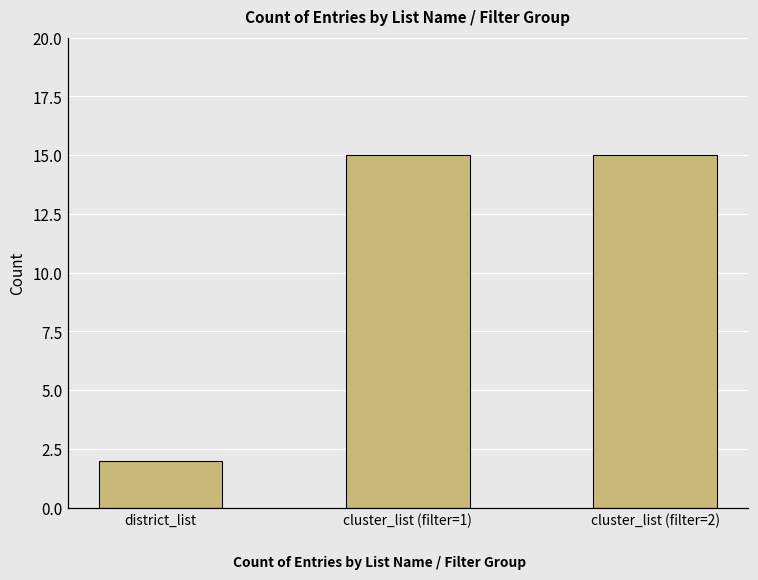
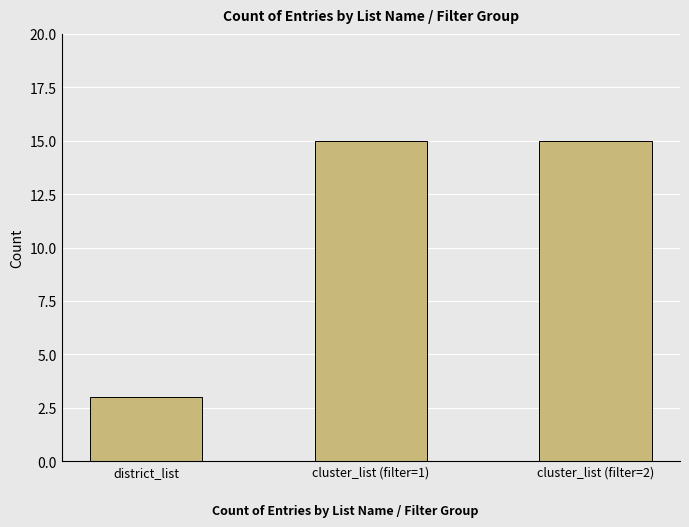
  {
-   "district_list": 2,
+   "district_list": 3,
    "cluster_list (filter=1)": 15,
    "cluster_list (filter=2)": 15
  }
